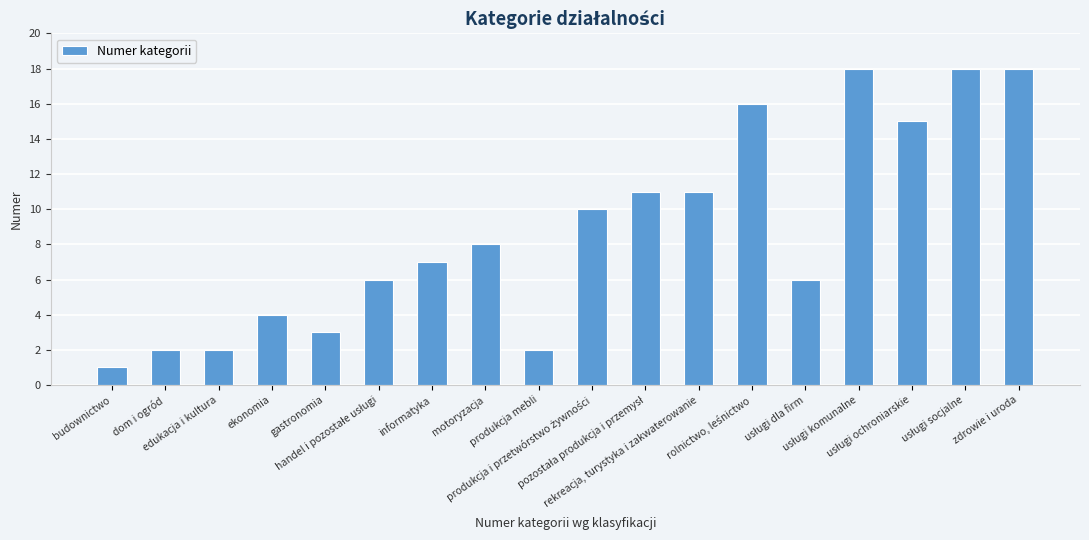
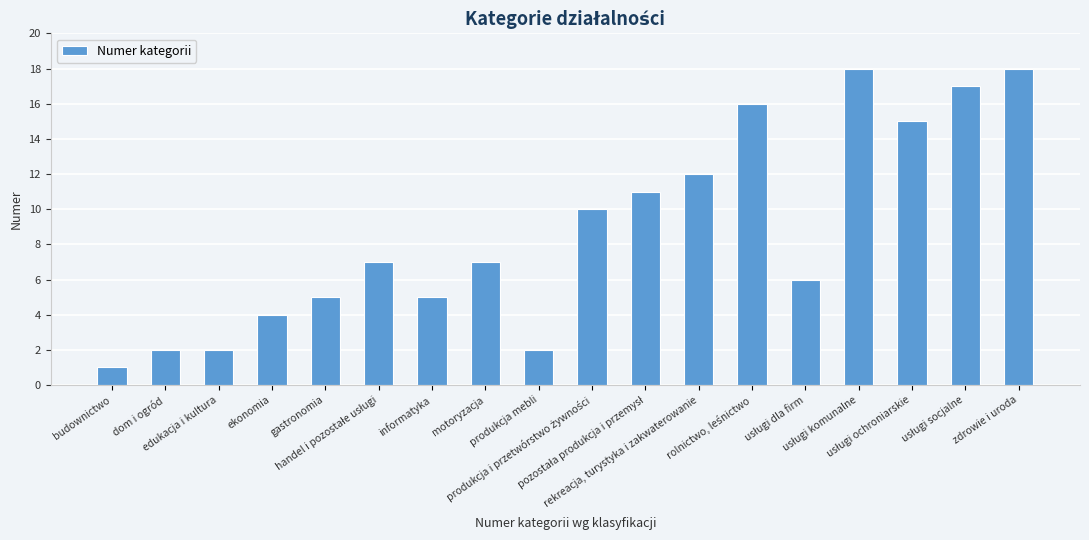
  {
    "budownictwo": 1,
    "dom i ogród": 2,
    "edukacja i kultura": 2,
    "ekonomia": 4,
-   "gastronomia": 3,
-   "handel i pozostałe usługi": 6,
-   "informatyka": 7,
-   "motoryzacja": 8,
+   "gastronomia": 5,
+   "handel i pozostałe usługi": 7,
+   "informatyka": 5,
+   "motoryzacja": 7,
    "produkcja mebli": 2,
    "produkcja i przetwórstwo żywności": 10,
    "pozostała produkcja i przemysł": 11,
-   "rekreacja, turystyka i zakwaterowanie": 11,
+   "rekreacja, turystyka i zakwaterowanie": 12,
    "rolnictwo, leśnictwo": 16,
    "usługi dla firm": 6,
    "usługi komunalne": 18,
    "usługi ochroniarskie": 15,
-   "usługi socjalne": 18,
+   "usługi socjalne": 17,
    "zdrowie i uroda": 18
  }
